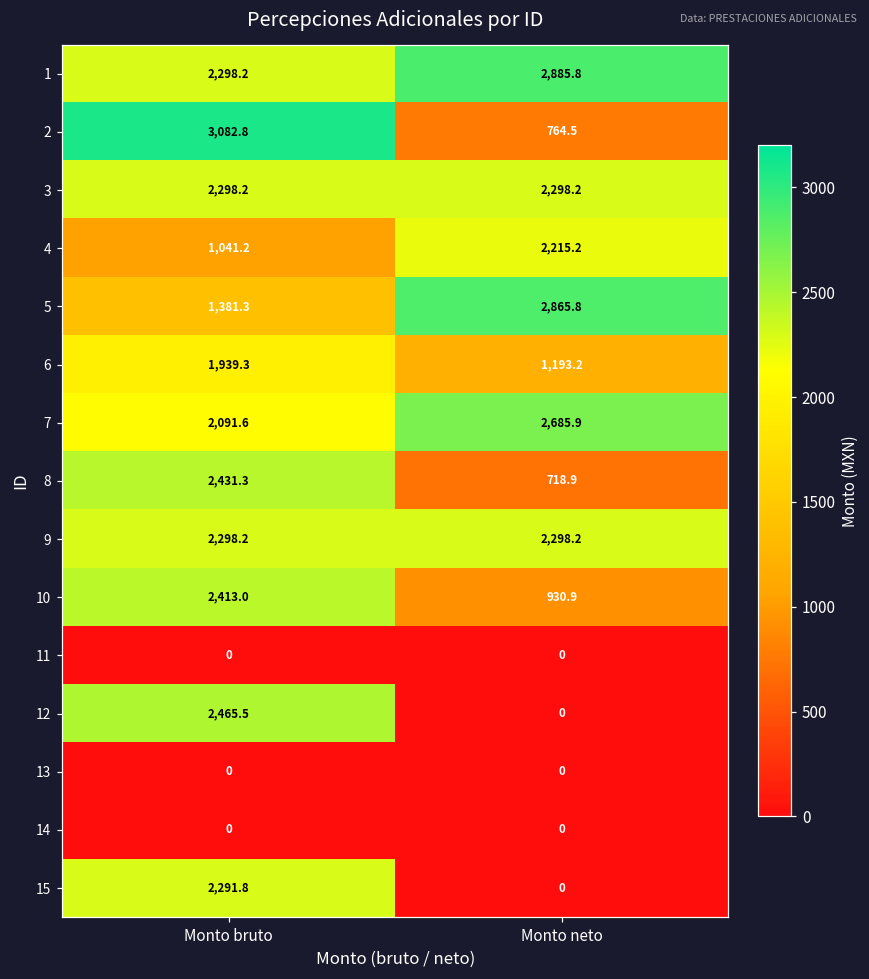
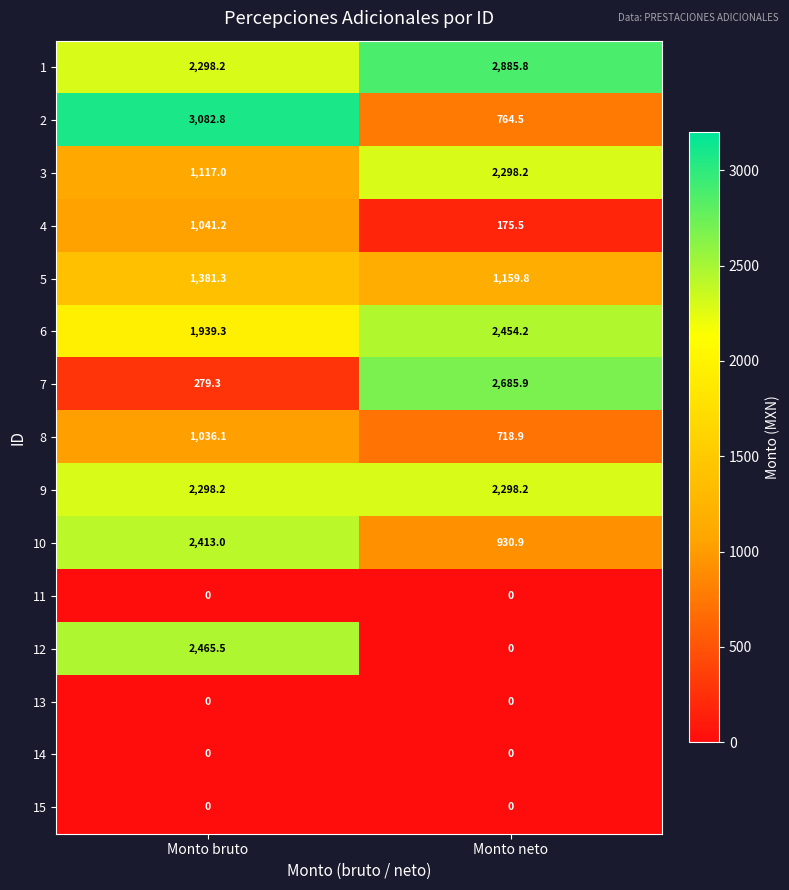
  {
    "1": {
      "Monto bruto": "2,298.2",
      "Monto neto": "2,885.8"
    },
    "2": {
      "Monto bruto": "3,082.8",
      "Monto neto": "764.5"
    },
    "3": {
-     "Monto bruto": "2,298.2",
+     "Monto bruto": "1,117.0",
      "Monto neto": "2,298.2"
    },
    "4": {
      "Monto bruto": "1,041.2",
-     "Monto neto": "2,215.2"
+     "Monto neto": "175.5"
    },
    "5": {
      "Monto bruto": "1,381.3",
-     "Monto neto": "2,865.8"
+     "Monto neto": "1,159.8"
    },
    "6": {
      "Monto bruto": "1,939.3",
-     "Monto neto": "1,193.2"
+     "Monto neto": "2,454.2"
    },
    "7": {
-     "Monto bruto": "2,091.6",
+     "Monto bruto": "279.3",
      "Monto neto": "2,685.9"
    },
    "8": {
-     "Monto bruto": "2,431.3",
+     "Monto bruto": "1,036.1",
      "Monto neto": "718.9"
    },
    "9": {
      "Monto bruto": "2,298.2",
      "Monto neto": "2,298.2"
    },
    "10": {
      "Monto bruto": "2,413.0",
      "Monto neto": "930.9"
    },
    "11": {
      "Monto bruto": "0",
      "Monto neto": "0"
    },
    "12": {
      "Monto bruto": "2,465.5",
      "Monto neto": "0"
    },
    "13": {
      "Monto bruto": "0",
      "Monto neto": "0"
    },
    "14": {
      "Monto bruto": "0",
      "Monto neto": "0"
    },
    "15": {
-     "Monto bruto": "2,291.8",
+     "Monto bruto": "0",
      "Monto neto": "0"
    }
  }
